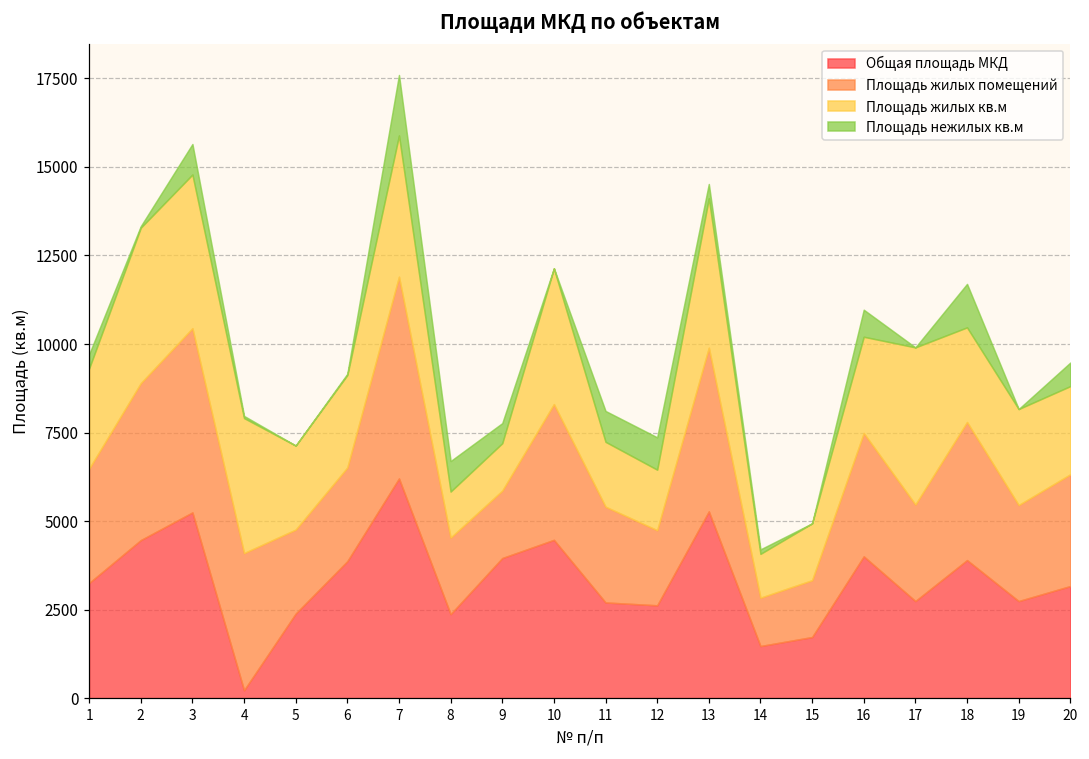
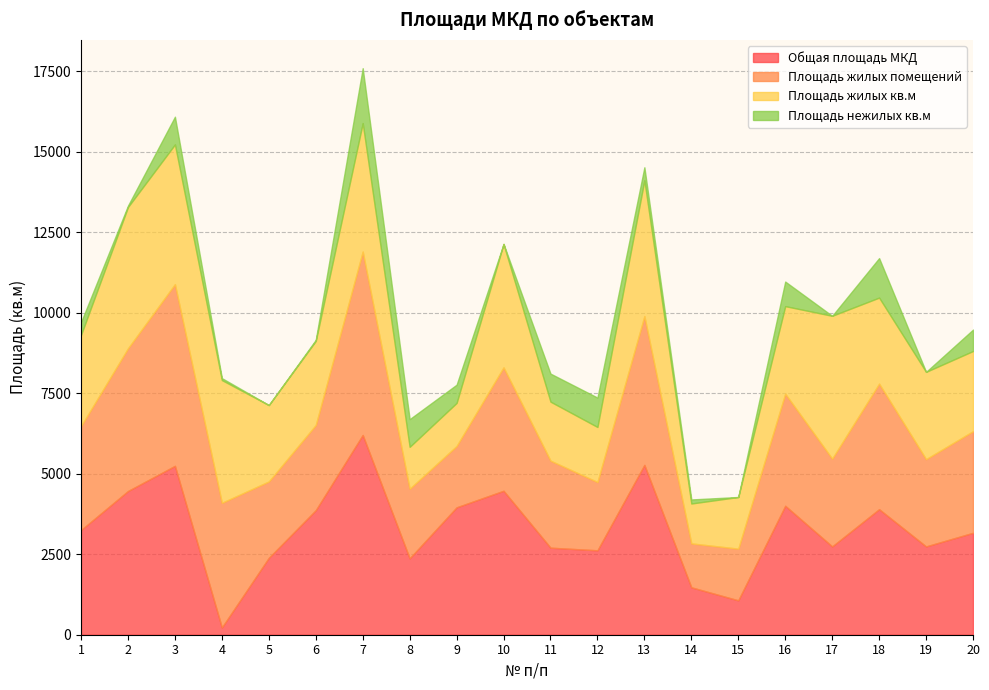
  {
    "Общая площадь МКД": {
      "1": 3300,
      "2": 4500,
      "3": 5200,
      "4": 200,
      "5": 2400,
      "6": 3900,
      "7": 6200,
      "8": 2400,
      "9": 4000,
      "10": 4500,
      "11": 2700,
      "12": 2600,
      "13": 5300,
      "14": 1500,
-     "15": 1700,
+     "15": 1100,
      "16": 4000,
      "17": 2700,
      "18": 3900,
      "19": 2700,
      "20": 3200
    },
    "Площадь жилых помещений": {
      "1": 3200,
      "2": 4400,
-     "3": 5200,
+     "3": 5600,
      "4": 3900,
      "5": 2400,
      "6": 2600,
      "7": 5700,
      "8": 2200,
      "9": 1900,
      "10": 3800,
      "11": 2700,
      "12": 2100,
      "13": 4600,
      "14": 1400,
      "15": 1600,
      "16": 3500,
      "17": 2700,
      "18": 3900,
      "19": 2700,
      "20": 3200
    },
    "Площадь жилых кв.м": {
      "1": 2800,
      "3": 4300,
      "7": 4000,
      "8": 1300,
      "9": 1300,
      "11": 1800,
      "12": 1700,
      "13": 4200,
      "14": 1200,
      "16": 2700,
      "18": 2700,
      "20": 2500
    },
    "Площадь нежилых кв.м": {
      "1": 400,
      "3": 900,
      "7": 1700,
      "8": 900,
      "9": 600,
      "11": 900,
      "12": 900,
      "13": 400,
      "14": 100,
      "16": 800,
      "18": 1200,
      "20": 700
    }
  }
